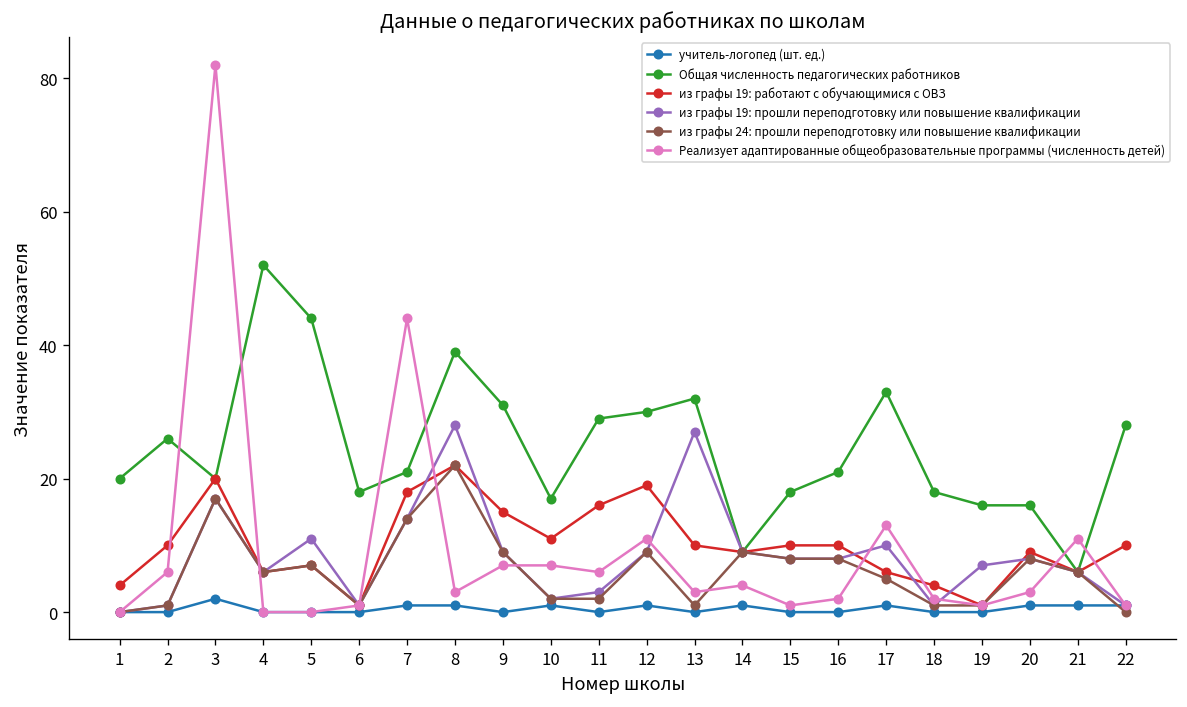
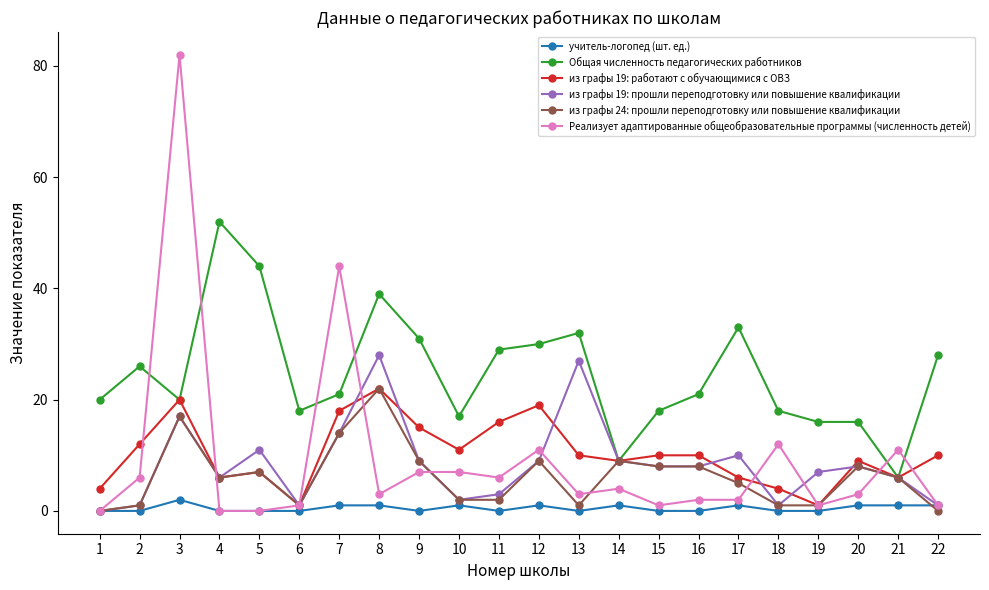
  {
    "учитель-логопед (шт. ед.)": {
      "2": 0,
      "3": 2,
      "6": 0,
      "7": 1,
      "8": 1,
      "9": 0,
      "10": 1,
      "11": 0,
      "12": 1,
      "13": 0,
      "14": 1,
      "15": 0,
      "16": 0,
      "17": 1,
      "18": 0,
      "19": 0,
      "20": 1,
      "21": 1
    },
    "Общая численность педагогических работников": {
      "1": 20,
      "2": 26,
      "4": 52,
      "5": 44,
      "6": 18,
      "7": 21,
      "8": 39,
      "9": 31,
      "10": 17,
      "11": 29,
      "12": 30,
      "13": 32,
      "15": 18,
      "16": 21,
      "17": 33,
      "18": 18,
      "19": 16,
      "20": 16,
      "22": 28
    },
    "из графы 19: работают с обучающимися с ОВЗ": {
      "1": 4,
-     "2": 10,
+     "2": 12,
      "7": 18,
      "9": 15,
      "10": 11,
      "11": 16,
      "12": 19,
      "13": 10,
      "15": 10,
      "16": 10,
      "17": 6,
      "18": 4,
      "20": 9,
      "22": 10
    },
    "из графы 19: прошли переподготовку или повышение квалификации": {
      "5": 11,
      "8": 28,
      "11": 3,
      "13": 27,
      "17": 10,
      "19": 7
    },
    "из графы 24: прошли переподготовку или повышение квалификации": {
      "11": 2,
      "13": 1,
      "17": 5,
      "22": 0
    },
    "Реализует адаптированные общеобразовательные программы (численность детей)": {
      "2": 6,
      "3": 82,
      "7": 44,
      "8": 3,
      "9": 7,
      "10": 7,
      "11": 6,
      "12": 11,
      "13": 3,
      "14": 4,
      "15": 1,
      "16": 2,
-     "17": 13,
-     "18": 2,
+     "17": 2,
+     "18": 12,
      "20": 3,
      "21": 11
    }
  }
